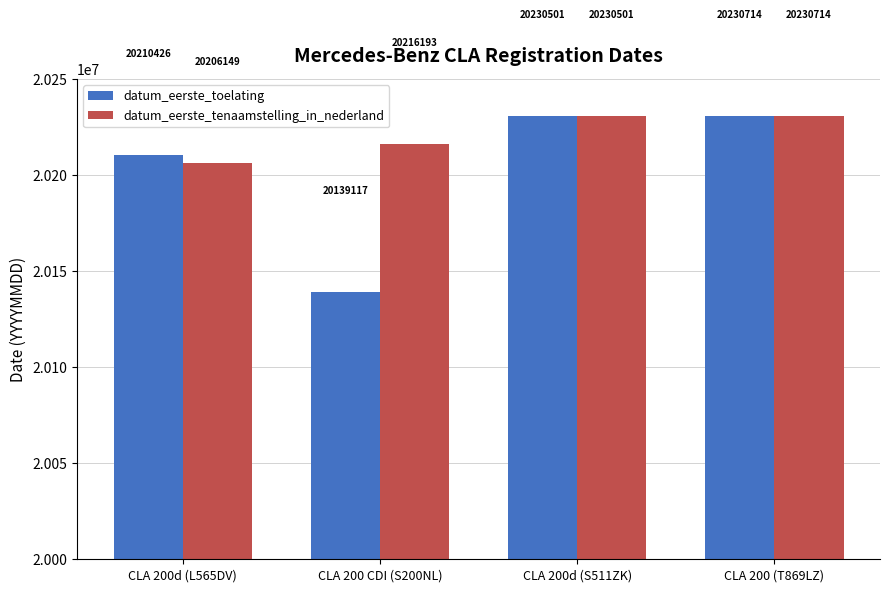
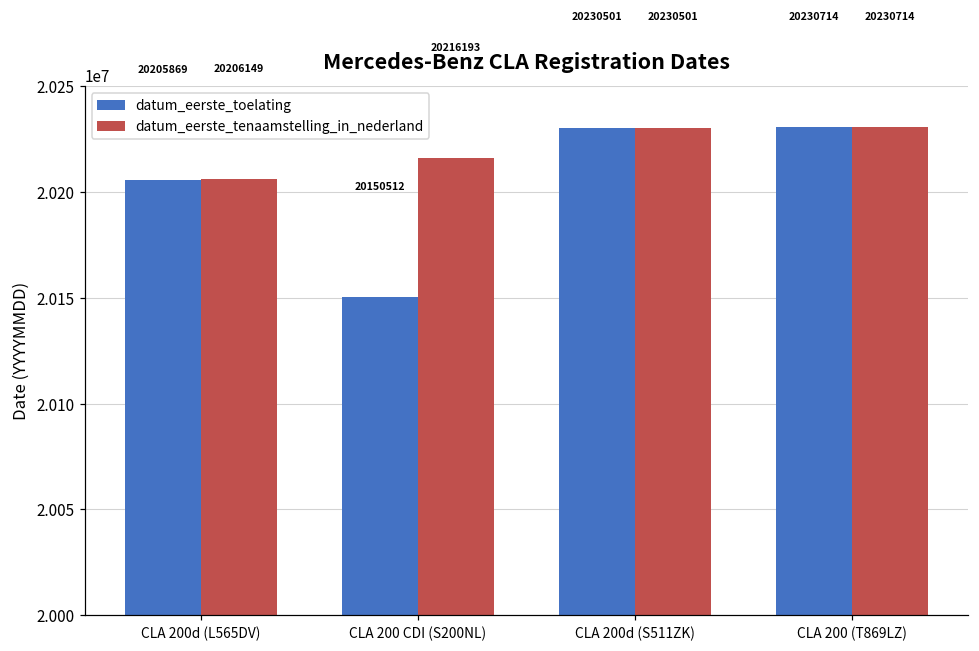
  {
    "datum_eerste_toelating": {
-     "CLA 200d (L565DV)": 20210426,
-     "CLA 200 CDI (S200NL)": 20139117
+     "CLA 200d (L565DV)": 20205869,
+     "CLA 200 CDI (S200NL)": 20150512
    },
    "datum_eerste_tenaamstelling_in_nederland": {
      "CLA 200d (L565DV)": 20206000,
      "CLA 200 CDI (S200NL)": 20216000,
      "CLA 200d (S511ZK)": 20231000,
      "CLA 200 (T869LZ)": 20231000
    }
  }
